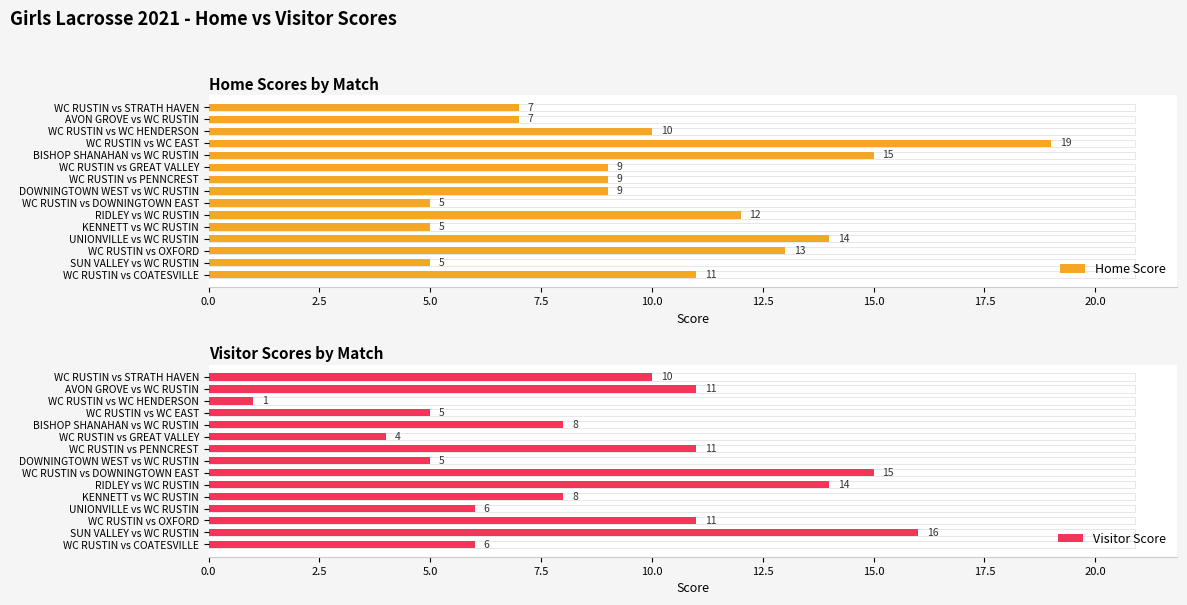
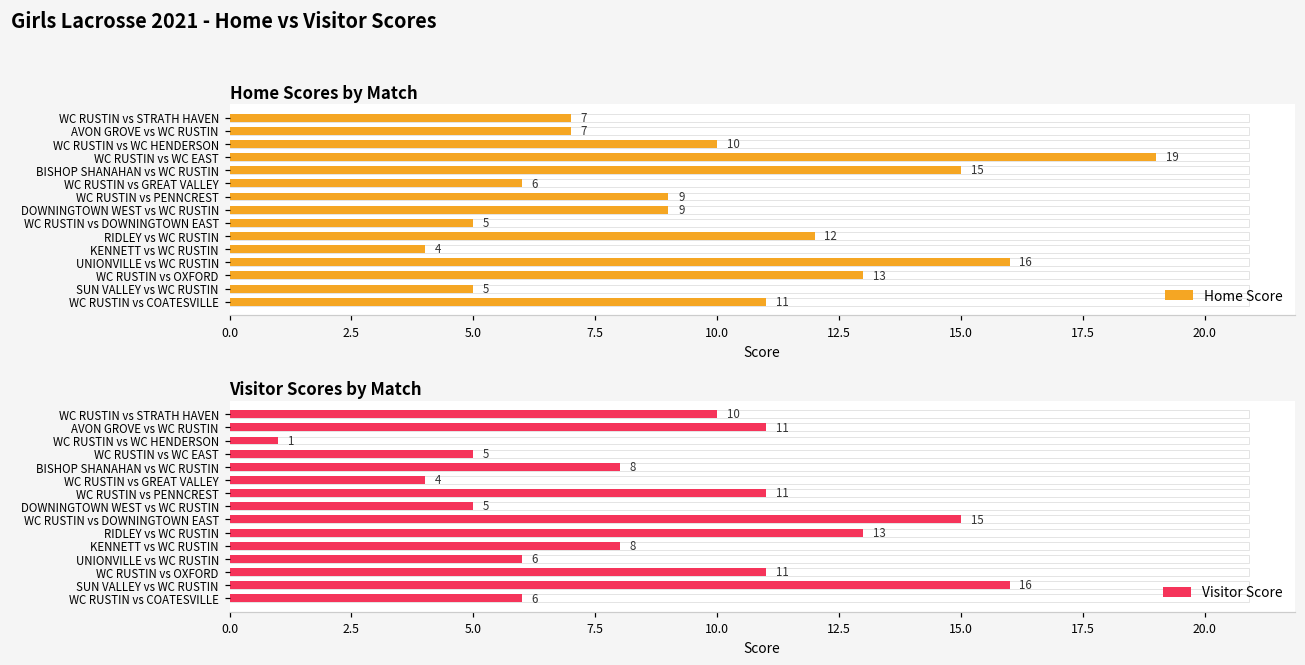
  {
    "Home Scores by Match": {
      "Home Score": {
-       "WC RUSTIN vs GREAT VALLEY": 9,
-       "KENNETT vs WC RUSTIN": 5,
-       "UNIONVILLE vs WC RUSTIN": 14
+       "WC RUSTIN vs GREAT VALLEY": 6,
+       "KENNETT vs WC RUSTIN": 4,
+       "UNIONVILLE vs WC RUSTIN": 16
      }
    },
    "Visitor Scores by Match": {
      "Visitor Score": {
-       "RIDLEY vs WC RUSTIN": 14
+       "RIDLEY vs WC RUSTIN": 13
      }
    }
  }
